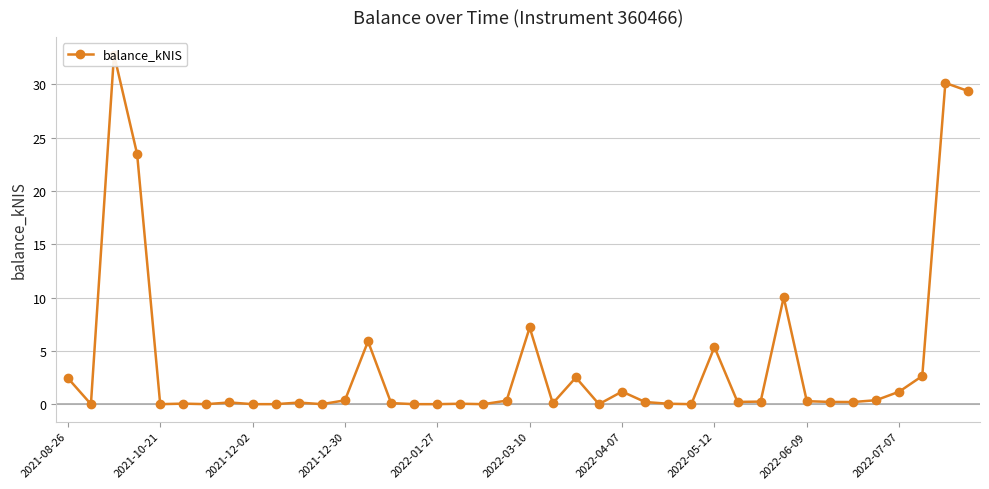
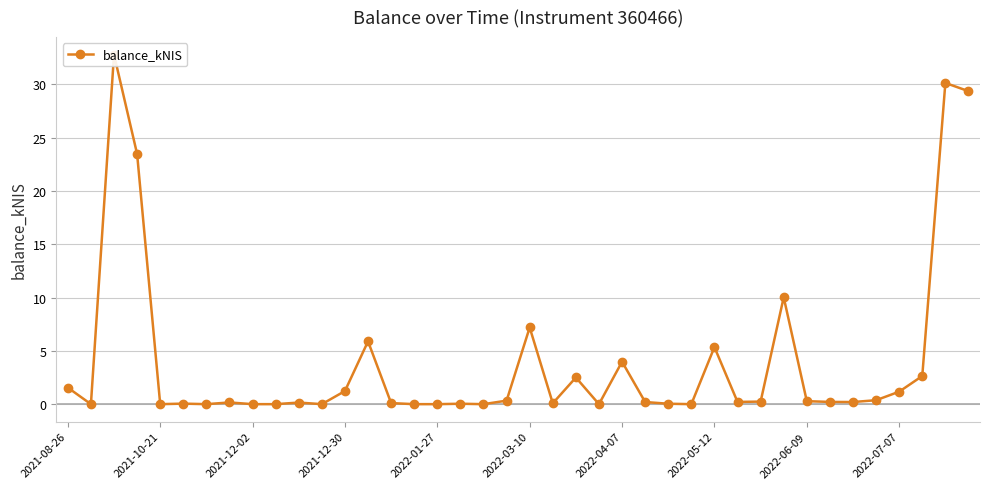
  {
-   "2021-08-26": 2.5,
+   "2021-08-26": 1.6,
    "2021-10-21": 0.0,
    "2021-12-02": 0.0,
-   "2021-12-30": 0.4,
+   "2021-12-30": 1.2,
    "2022-01-27": 0.0,
    "2022-03-10": 7.2,
-   "2022-04-07": 1.2,
+   "2022-04-07": 4.0,
    "2022-05-12": 5.4,
    "2022-06-09": 0.3,
    "2022-07-07": 1.2
  }
